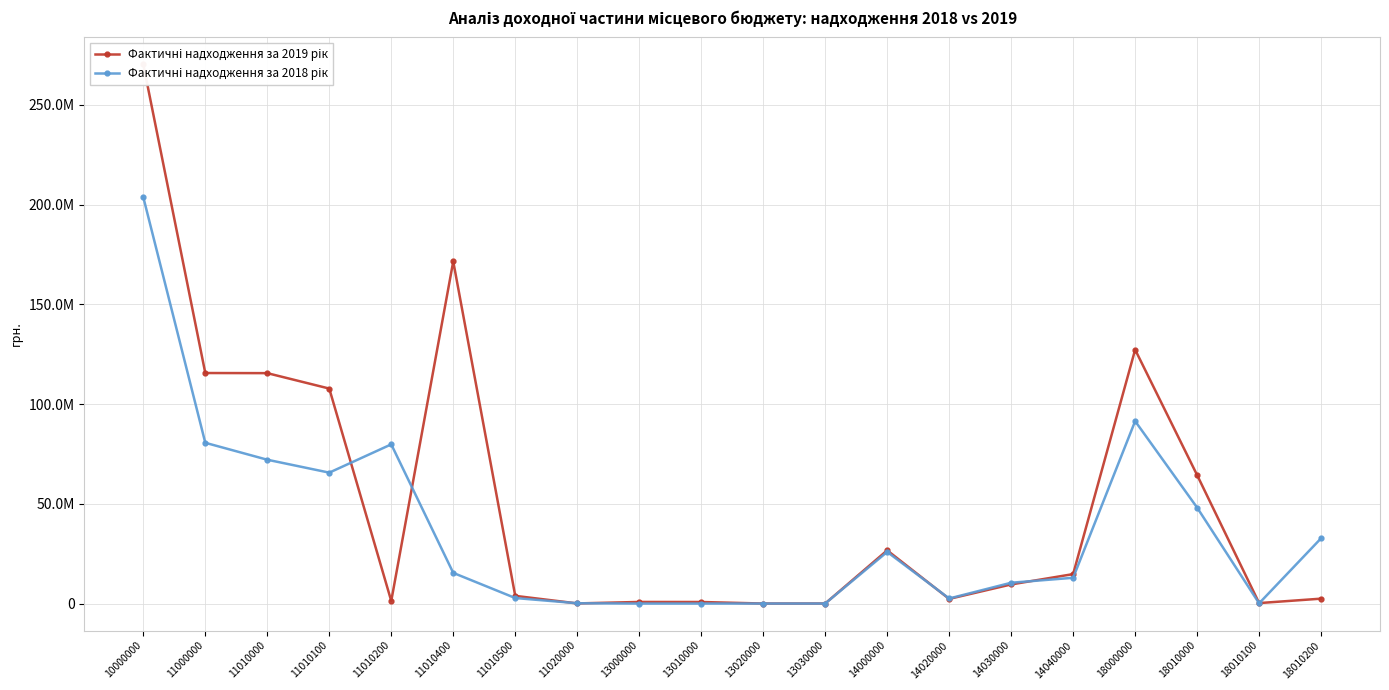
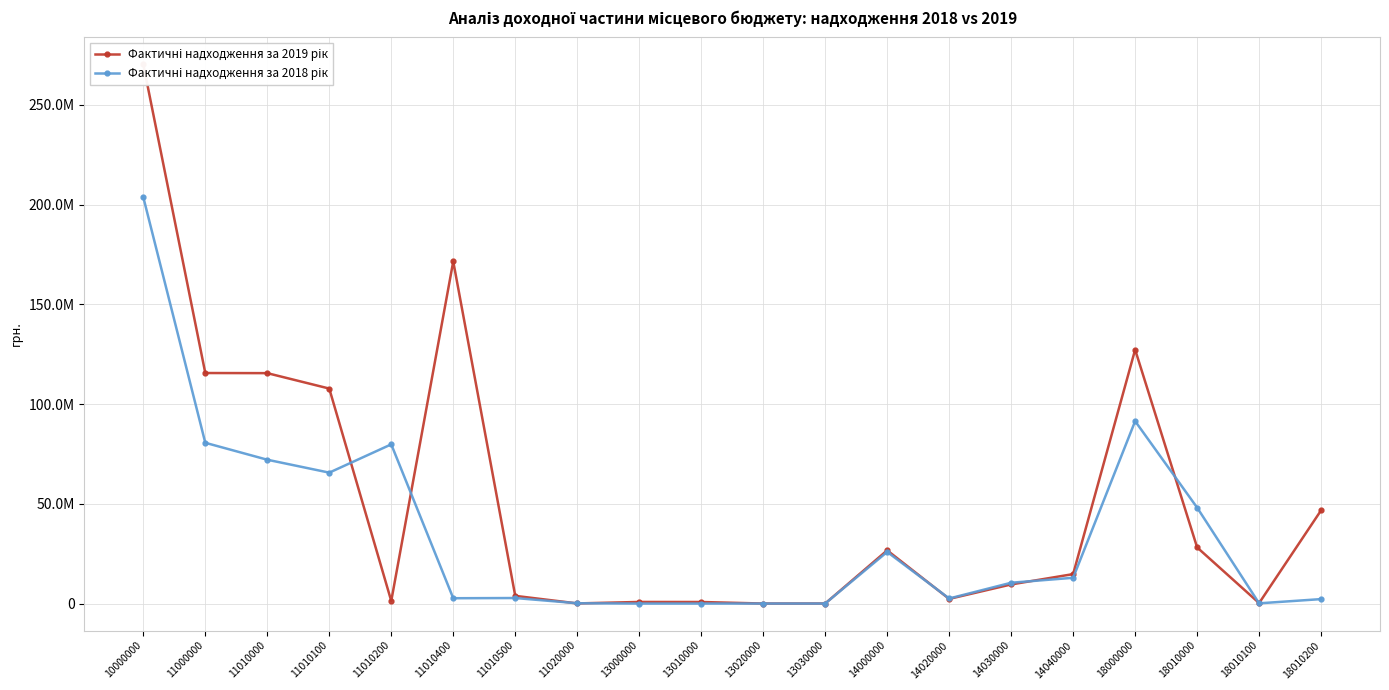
  {
    "Фактичні надходження за 2019 рік": {
      "11000000": 116000000,
      "11010000": 115000000,
      "11010100": 108000000,
      "11010200": 1000000,
      "11010400": 171000000,
      "14040000": 15000000,
      "18000000": 127000000,
-     "18010000": 64000000,
-     "18010200": 2000000
+     "18010000": 28000000,
+     "18010200": 47000000
    },
    "Фактичні надходження за 2018 рік": {
      "10000000": 204000000,
      "11000000": 81000000,
      "11010000": 72000000,
      "11010100": 66000000,
      "11010200": 80000000,
-     "11010400": 15000000,
+     "11010400": 3000000,
      "14040000": 13000000,
      "18000000": 91000000,
      "18010000": 48000000,
-     "18010200": 33000000
+     "18010200": 2000000
    }
  }
